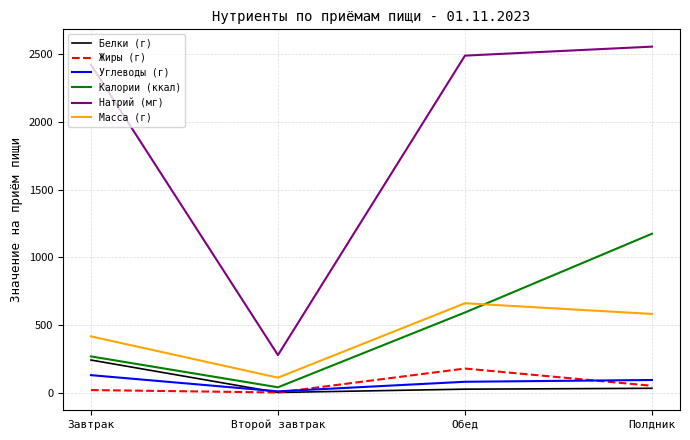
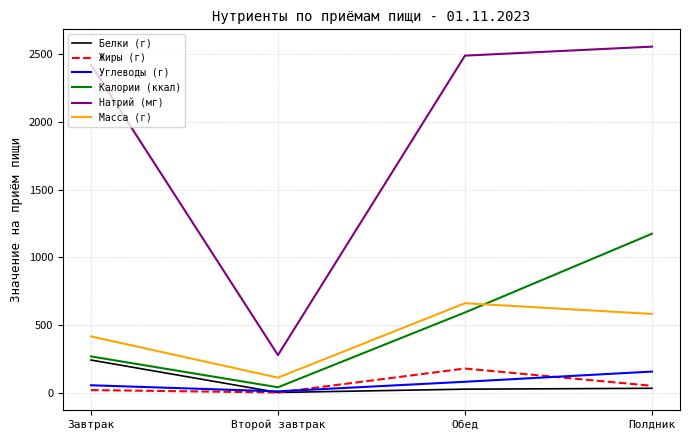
  {
    "Белки (г)": {
      "Завтрак": 240,
      "Обед": 20
    },
    "Жиры (г)": {
      "Завтрак": 20,
      "Обед": 180
    },
    "Углеводы (г)": {
-     "Завтрак": 130,
+     "Завтрак": 50,
      "Обед": 80,
-     "Полдник": 90
+     "Полдник": 150
    },
    "Калории (ккал)": {
      "Завтрак": 270,
      "Второй завтрак": 40,
      "Обед": 590,
      "Полдник": 1170
    },
    "Натрий (мг)": {
      "Второй завтрак": 280,
      "Обед": 2490,
      "Полдник": 2560
    },
    "Масса (г)": {
      "Завтрак": 420,
      "Второй завтрак": 110,
      "Обед": 660,
      "Полдник": 580
    }
  }
